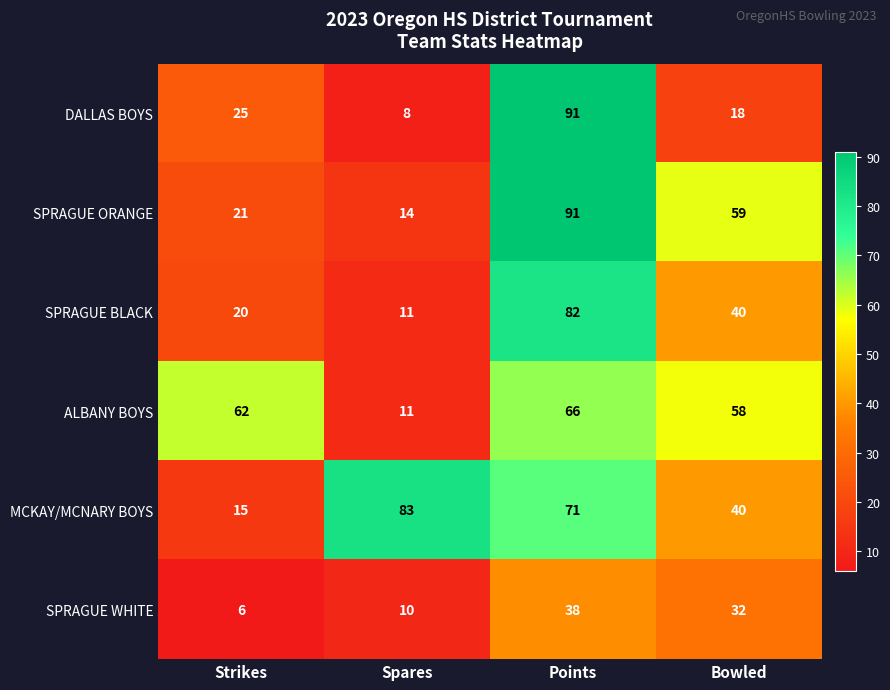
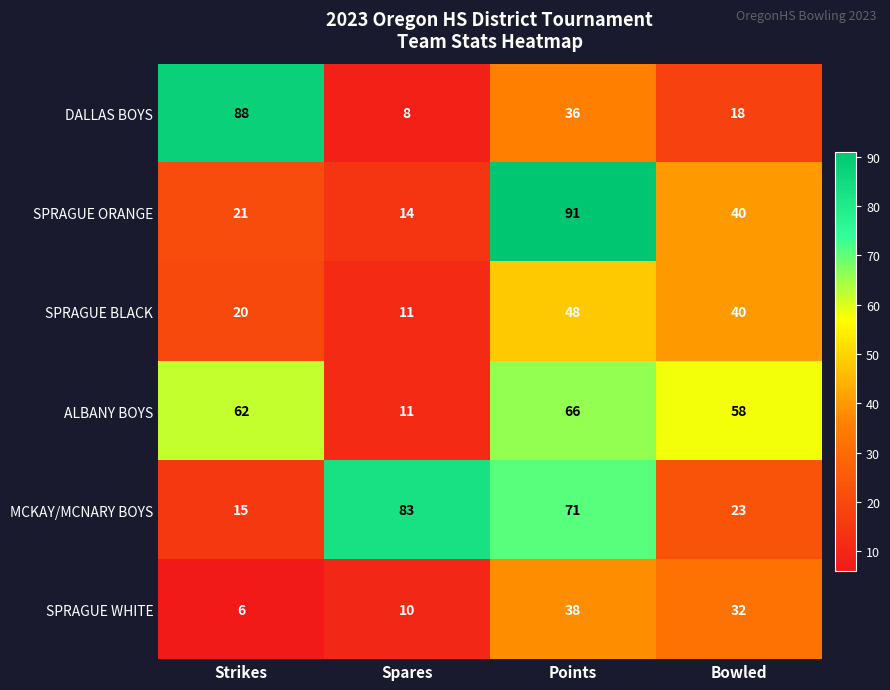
  {
    "DALLAS BOYS": {
-     "Strikes": 25,
+     "Strikes": 88,
      "Spares": 8,
-     "Points": 91,
+     "Points": 36,
      "Bowled": 18
    },
    "SPRAGUE ORANGE": {
      "Strikes": 21,
      "Spares": 14,
      "Points": 91,
-     "Bowled": 59
+     "Bowled": 40
    },
    "SPRAGUE BLACK": {
      "Strikes": 20,
      "Spares": 11,
-     "Points": 82,
+     "Points": 48,
      "Bowled": 40
    },
    "ALBANY BOYS": {
      "Strikes": 62,
      "Spares": 11,
      "Points": 66,
      "Bowled": 58
    },
    "MCKAY/MCNARY BOYS": {
      "Strikes": 15,
      "Spares": 83,
      "Points": 71,
-     "Bowled": 40
+     "Bowled": 23
    },
    "SPRAGUE WHITE": {
      "Strikes": 6,
      "Spares": 10,
      "Points": 38,
      "Bowled": 32
    }
  }
